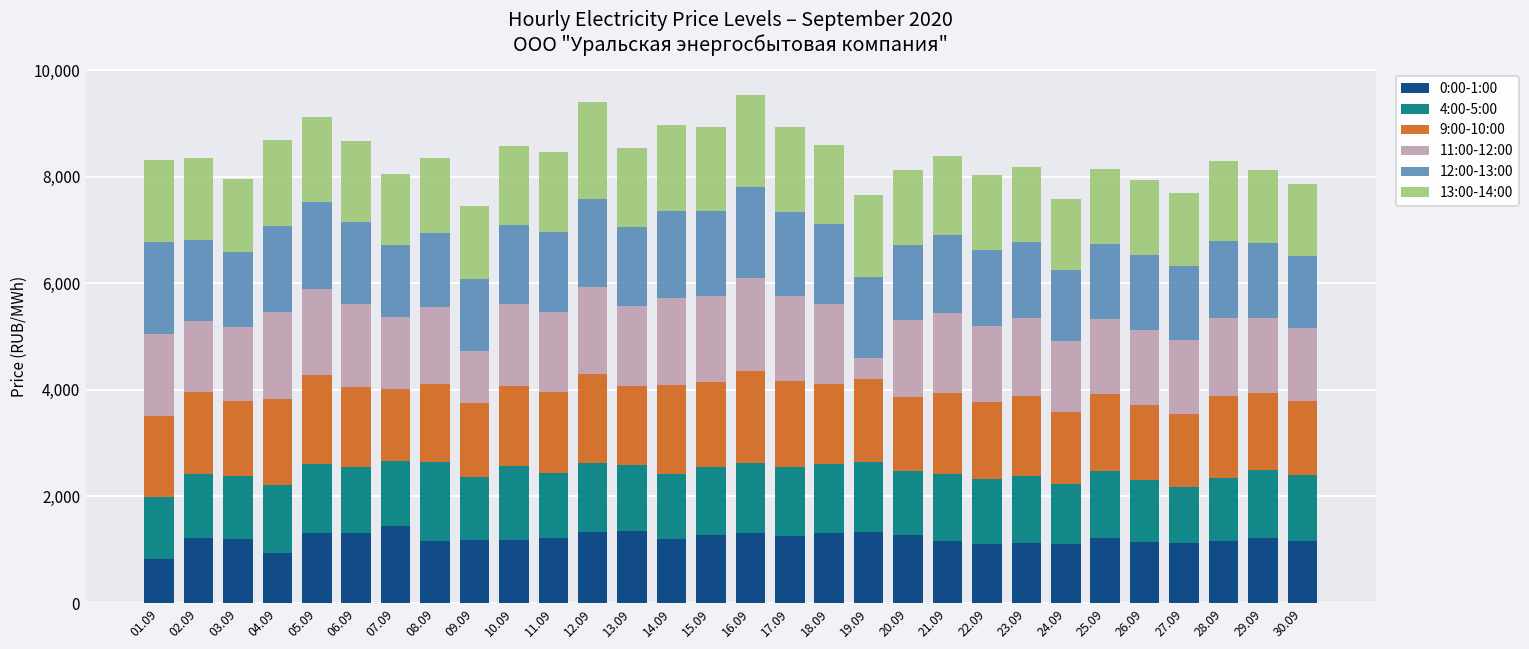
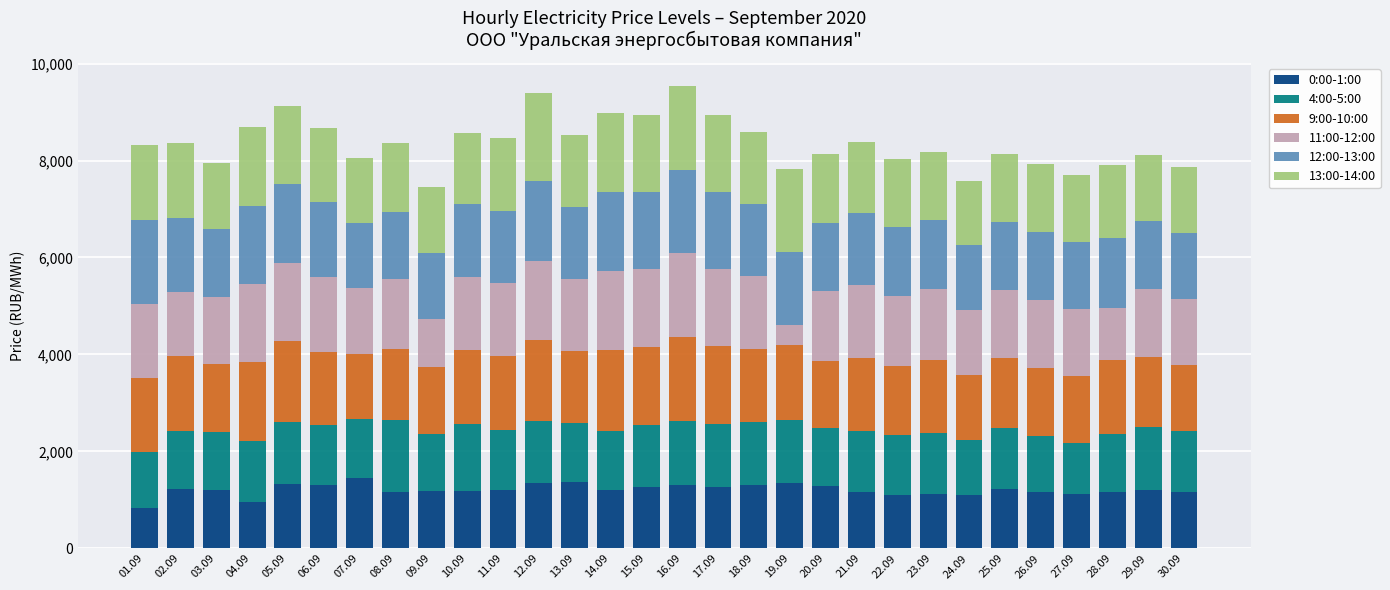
  {
    "0:00-1:00": {
      "01.09": "800",
      "02.09": "1,200",
      "03.09": "1,200",
      "04.09": "900",
      "05.09": "1,300",
      "06.09": "1,300",
      "07.09": "1,400",
      "08.09": "1,200",
      "09.09": "1,200",
      "10.09": "1,200",
      "11.09": "1,200",
      "12.09": "1,300",
      "13.09": "1,400",
      "14.09": "1,200",
      "15.09": "1,300",
      "16.09": "1,300",
      "17.09": "1,300",
      "18.09": "1,300",
      "19.09": "1,300",
      "20.09": "1,300",
      "21.09": "1,200",
      "22.09": "1,100",
      "23.09": "1,100",
      "24.09": "1,100",
      "25.09": "1,200",
      "26.09": "1,200",
      "27.09": "1,100",
      "28.09": "1,200",
      "29.09": "1,200",
      "30.09": "1,200"
    },
    "4:00-5:00": {
      "01.09": "1,200",
      "02.09": "1,200",
      "03.09": "1,200",
      "04.09": "1,300",
      "05.09": "1,300",
      "06.09": "1,200",
      "07.09": "1,200",
      "08.09": "1,500",
      "09.09": "1,200",
      "10.09": "1,400",
      "11.09": "1,200",
      "12.09": "1,300",
      "13.09": "1,200",
      "14.09": "1,200",
      "15.09": "1,300",
      "16.09": "1,300",
      "17.09": "1,300",
      "18.09": "1,300",
      "19.09": "1,300",
      "20.09": "1,200",
      "21.09": "1,300",
      "22.09": "1,200",
      "23.09": "1,300",
      "24.09": "1,100",
      "25.09": "1,300",
      "26.09": "1,200",
      "27.09": "1,100",
      "28.09": "1,200",
      "29.09": "1,300",
      "30.09": "1,200"
    },
    "9:00-10:00": {
      "01.09": "1,500",
      "02.09": "1,500",
      "03.09": "1,400",
      "04.09": "1,600",
      "05.09": "1,700",
      "06.09": "1,500",
      "07.09": "1,300",
      "08.09": "1,500",
      "09.09": "1,400",
      "10.09": "1,500",
      "11.09": "1,500",
      "12.09": "1,700",
      "13.09": "1,500",
      "14.09": "1,700",
      "15.09": "1,600",
      "16.09": "1,700",
      "17.09": "1,600",
      "18.09": "1,500",
      "19.09": "1,600",
      "20.09": "1,400",
      "21.09": "1,500",
      "22.09": "1,400",
      "23.09": "1,500",
      "24.09": "1,400",
      "25.09": "1,400",
      "26.09": "1,400",
      "27.09": "1,400",
      "28.09": "1,500",
      "29.09": "1,500",
      "30.09": "1,400"
    },
    "11:00-12:00": {
      "01.09": "1,500",
      "02.09": "1,300",
      "03.09": "1,400",
      "04.09": "1,600",
      "05.09": "1,600",
      "06.09": "1,500",
      "07.09": "1,400",
      "08.09": "1,400",
      "09.09": "1,000",
      "10.09": "1,500",
      "11.09": "1,500",
      "12.09": "1,600",
      "13.09": "1,500",
      "14.09": "1,600",
      "15.09": "1,600",
      "16.09": "1,700",
      "17.09": "1,600",
      "18.09": "1,500",
      "19.09": "400",
      "20.09": "1,400",
      "21.09": "1,500",
      "22.09": "1,400",
      "23.09": "1,500",
      "24.09": "1,300",
      "25.09": "1,400",
      "26.09": "1,400",
      "27.09": "1,400",
-     "28.09": "1,500",
+     "28.09": "1,100",
      "29.09": "1,400",
      "30.09": "1,400"
    },
    "12:00-13:00": {
      "01.09": "1,700",
      "02.09": "1,500",
      "03.09": "1,400",
      "04.09": "1,600",
      "05.09": "1,600",
      "06.09": "1,500",
      "07.09": "1,300",
      "08.09": "1,400",
      "09.09": "1,400",
      "10.09": "1,500",
      "11.09": "1,500",
      "12.09": "1,600",
      "13.09": "1,500",
      "14.09": "1,600",
      "15.09": "1,600",
      "16.09": "1,700",
      "17.09": "1,600",
      "18.09": "1,500",
      "19.09": "1,500",
      "20.09": "1,400",
      "21.09": "1,500",
      "22.09": "1,400",
      "23.09": "1,400",
      "24.09": "1,300",
      "25.09": "1,400",
      "26.09": "1,400",
      "27.09": "1,400",
      "28.09": "1,400",
      "29.09": "1,400",
      "30.09": "1,400"
    },
    "13:00-14:00": {
      "01.09": "1,500",
      "02.09": "1,500",
      "03.09": "1,400",
      "04.09": "1,600",
      "05.09": "1,600",
      "06.09": "1,500",
      "07.09": "1,300",
      "08.09": "1,400",
      "09.09": "1,400",
      "10.09": "1,500",
      "11.09": "1,500",
      "12.09": "1,800",
      "13.09": "1,500",
      "14.09": "1,600",
      "15.09": "1,600",
      "16.09": "1,700",
      "17.09": "1,600",
      "18.09": "1,500",
-     "19.09": "1,500",
+     "19.09": "1,700",
      "20.09": "1,400",
      "21.09": "1,500",
      "22.09": "1,400",
      "23.09": "1,400",
      "24.09": "1,300",
      "25.09": "1,400",
      "26.09": "1,400",
      "27.09": "1,400",
      "28.09": "1,500",
      "29.09": "1,400",
      "30.09": "1,400"
    }
  }
